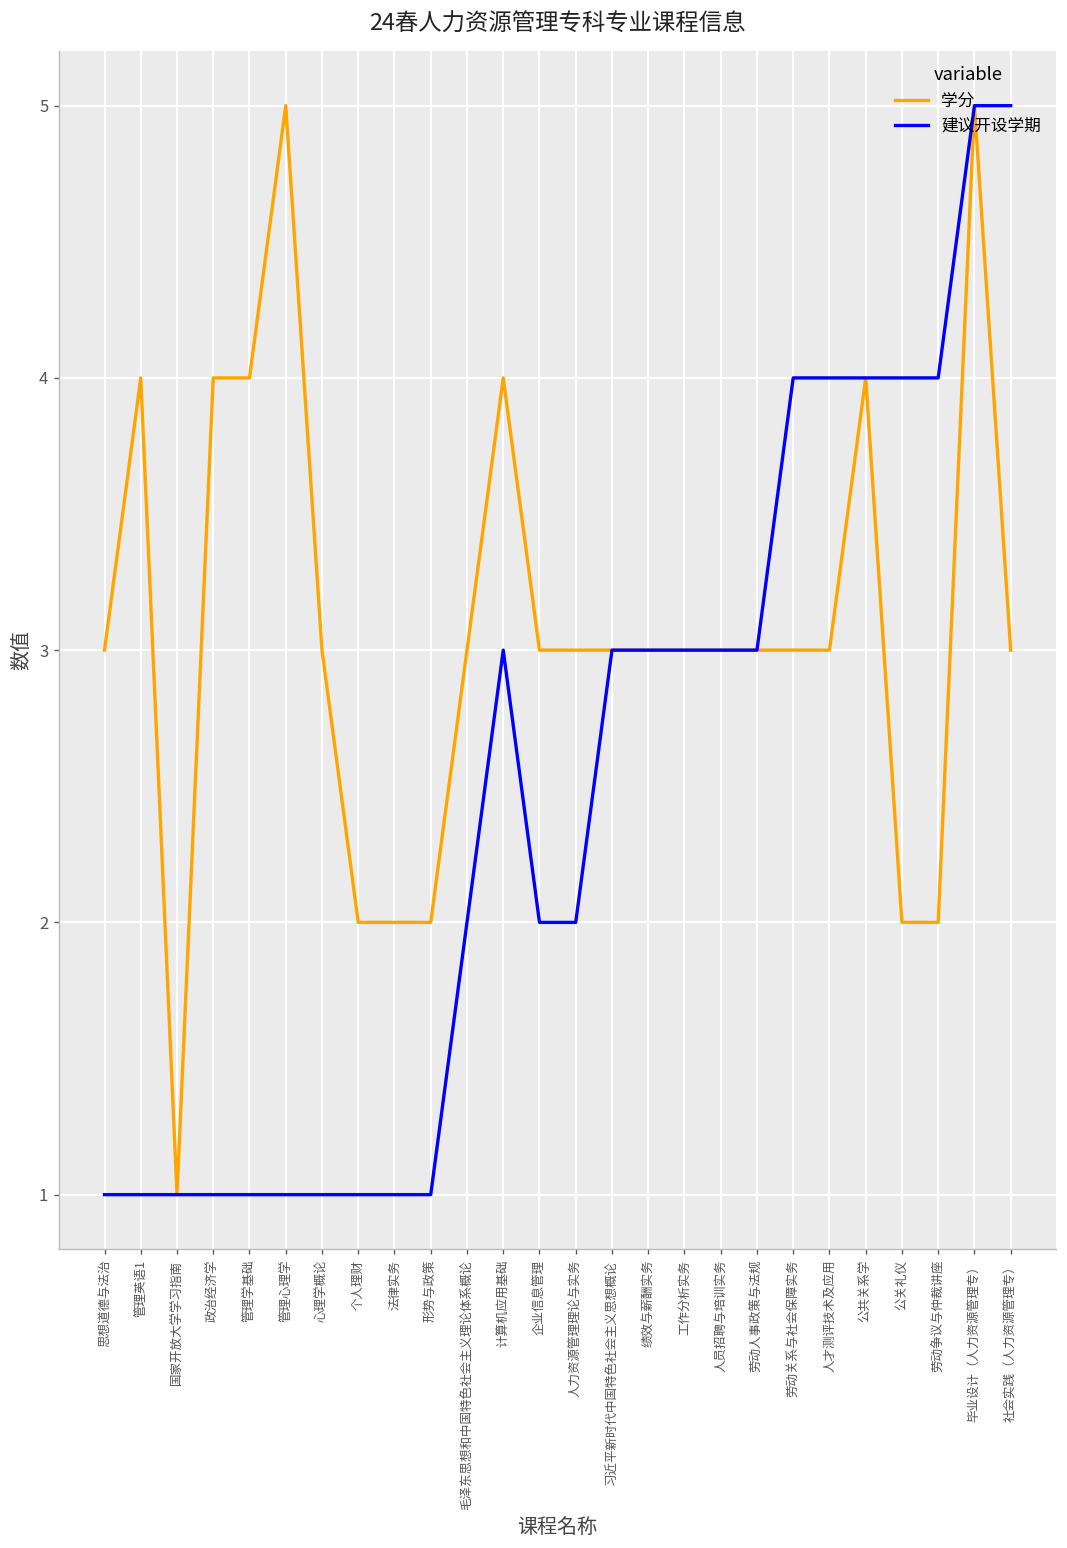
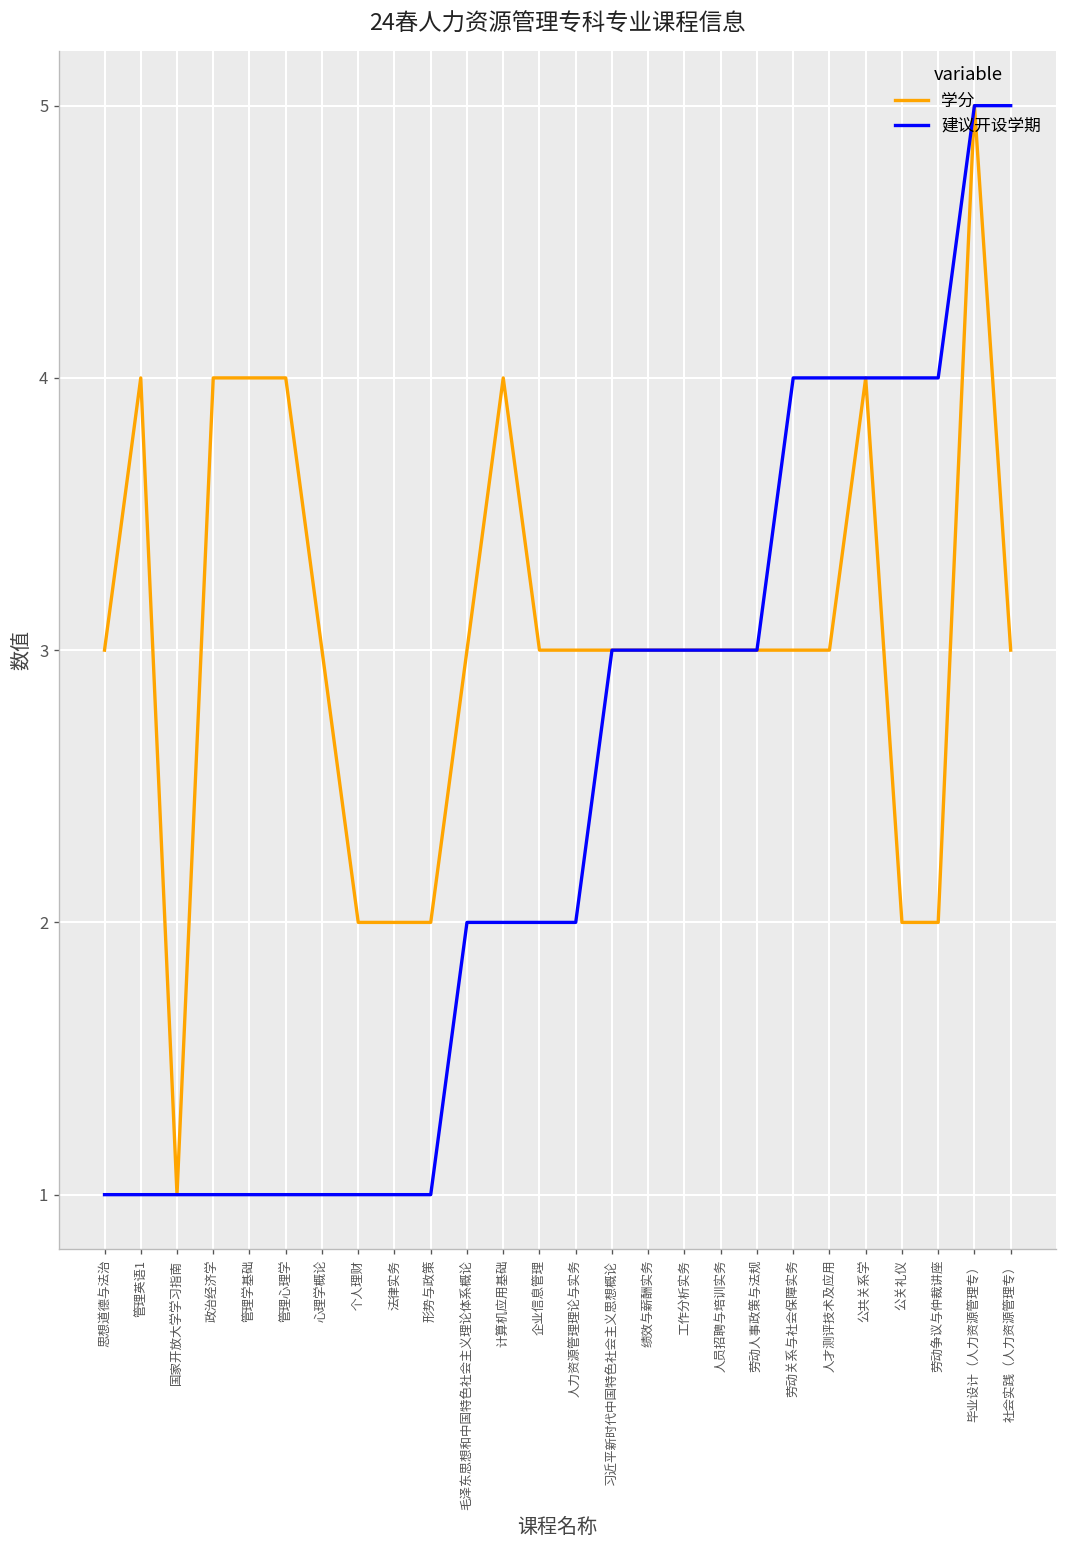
  {
    "学分": {
      "思想道德与法治": 3,
      "管理英语1": 4,
      "政治经济学": 4,
      "管理学基础": 4,
-     "管理心理学": 5,
+     "管理心理学": 4,
      "心理学概论": 3,
      "个人理财": 2,
      "法律实务": 2,
      "形势与政策": 2,
      "毛泽东思想和中国特色社会主义理论体系概论": 3,
      "计算机应用基础": 4,
      "企业信息管理": 3,
      "人力资源管理理论与实务": 3,
      "劳动关系与社会保障实务": 3,
      "人才测评技术及应用": 3,
      "公关礼仪": 2,
      "劳动争议与仲裁讲座": 2,
      "社会实践（人力资源管理专）": 3
    },
    "建议开设学期": {
      "思想道德与法治": 1,
      "管理英语1": 1,
      "政治经济学": 1,
      "管理学基础": 1,
      "管理心理学": 1,
      "心理学概论": 1,
      "个人理财": 1,
      "法律实务": 1,
      "形势与政策": 1,
      "毛泽东思想和中国特色社会主义理论体系概论": 2,
-     "计算机应用基础": 3,
+     "计算机应用基础": 2,
      "企业信息管理": 2,
      "人力资源管理理论与实务": 2,
      "劳动关系与社会保障实务": 4,
      "人才测评技术及应用": 4,
      "公关礼仪": 4,
      "劳动争议与仲裁讲座": 4,
      "社会实践（人力资源管理专）": 5
    }
  }
